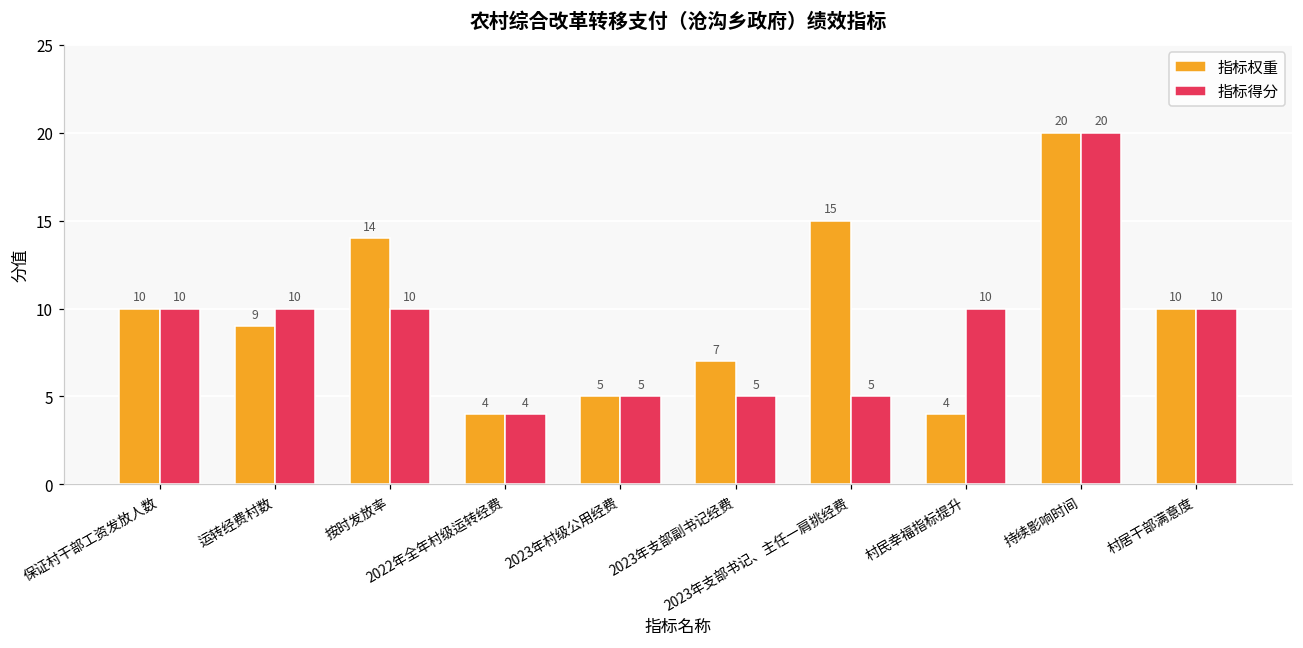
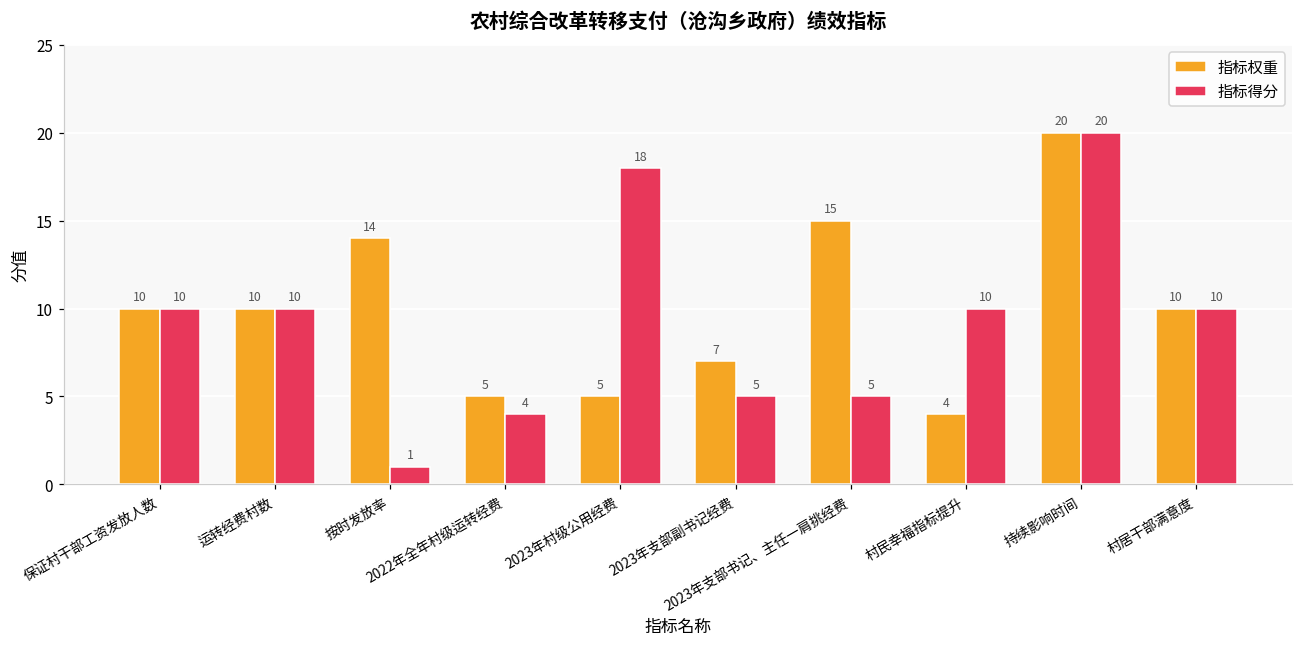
  {
    "指标权重": {
      "保证村干部工资发放人数": 10,
-     "运转经费村数": 9,
+     "运转经费村数": 10,
      "按时发放率": 14,
-     "2022年全年村级运转经费": 4,
+     "2022年全年村级运转经费": 5,
      "2023年村级公用经费": 5,
      "2023年支部副书记经费": 7,
      "2023年支部书记、主任一肩挑经费": 15,
      "村民幸福指标提升": 4,
      "持续影响时间": 20,
      "村居干部满意度": 10
    },
    "指标得分": {
      "保证村干部工资发放人数": 10,
      "运转经费村数": 10,
-     "按时发放率": 10,
+     "按时发放率": 1,
      "2022年全年村级运转经费": 4,
-     "2023年村级公用经费": 5,
+     "2023年村级公用经费": 18,
      "2023年支部副书记经费": 5,
      "2023年支部书记、主任一肩挑经费": 5,
      "村民幸福指标提升": 10,
      "持续影响时间": 20,
      "村居干部满意度": 10
    }
  }
